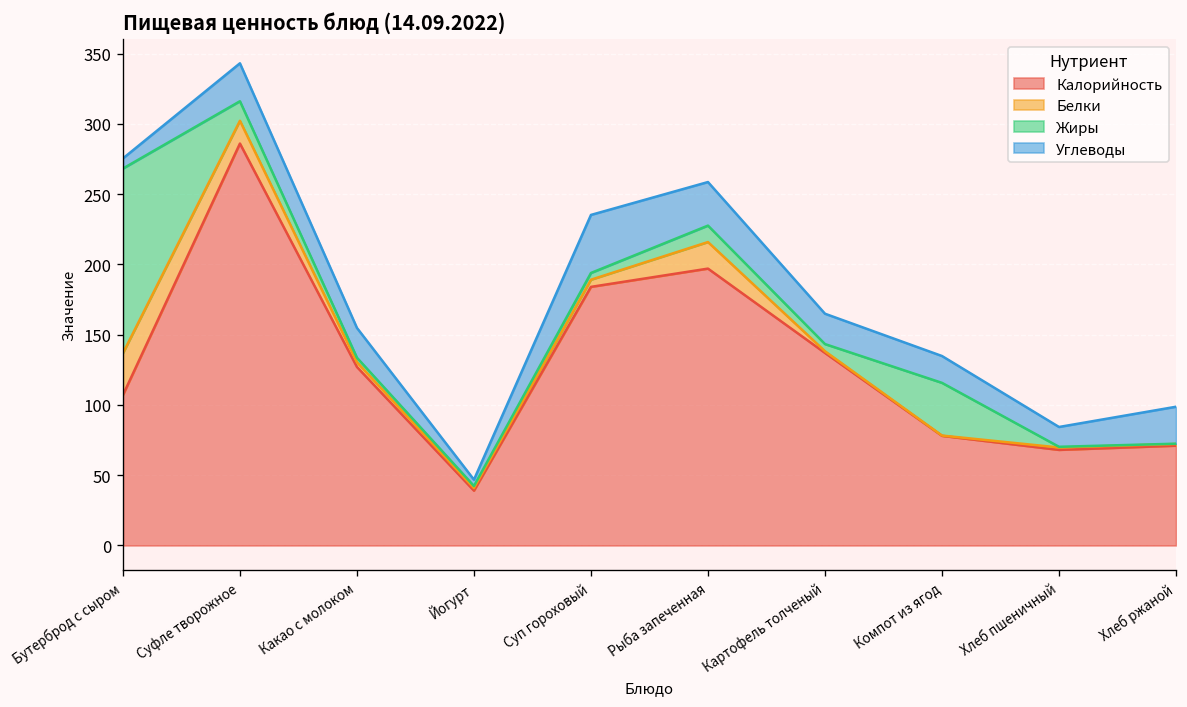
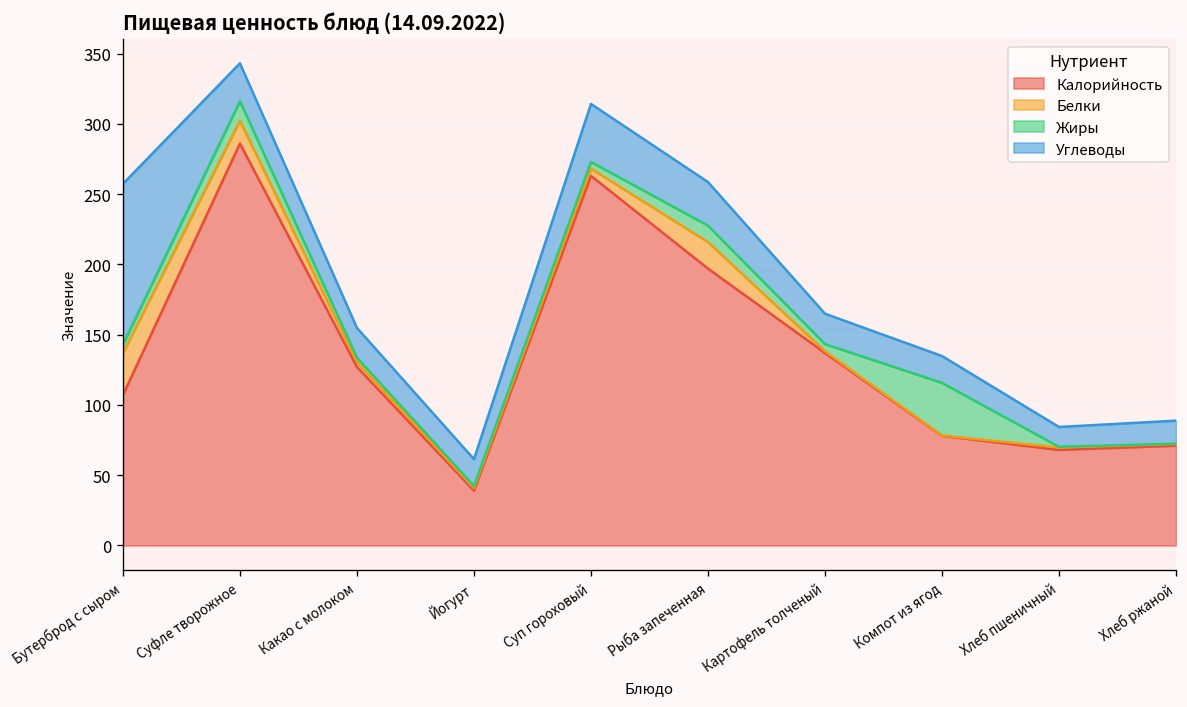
  {
    "Калорийность": {
      "Бутерброд с сыром": 107,
      "Суфле творожное": 286,
      "Какао с молоком": 127,
-     "Суп гороховый": 184,
+     "Суп гороховый": 263,
      "Рыба запеченная": 197
    },
    "Белки": {
      "Бутерброд с сыром": 30,
      "Суфле творожное": 16,
      "Какао с молоком": 3,
      "Суп гороховый": 5,
      "Рыба запеченная": 19
    },
    "Жиры": {
-     "Бутерброд с сыром": 131,
+     "Бутерброд с сыром": 6,
      "Суфле творожное": 14,
      "Какао с молоком": 3,
      "Суп гороховый": 5,
      "Рыба запеченная": 12,
      "Картофель толченый": 5,
      "Компот из ягод": 38
    },
    "Углеводы": {
-     "Бутерброд с сыром": 7,
+     "Бутерброд с сыром": 114,
      "Суфле творожное": 27,
      "Какао с молоком": 21,
-     "Йогурт": 5,
+     "Йогурт": 19,
      "Суп гороховый": 41,
      "Рыба запеченная": 31,
      "Картофель толченый": 22,
      "Компот из ягод": 19,
      "Хлеб пшеничный": 14,
-     "Хлеб ржаной": 26
+     "Хлеб ржаной": 16
    }
  }
